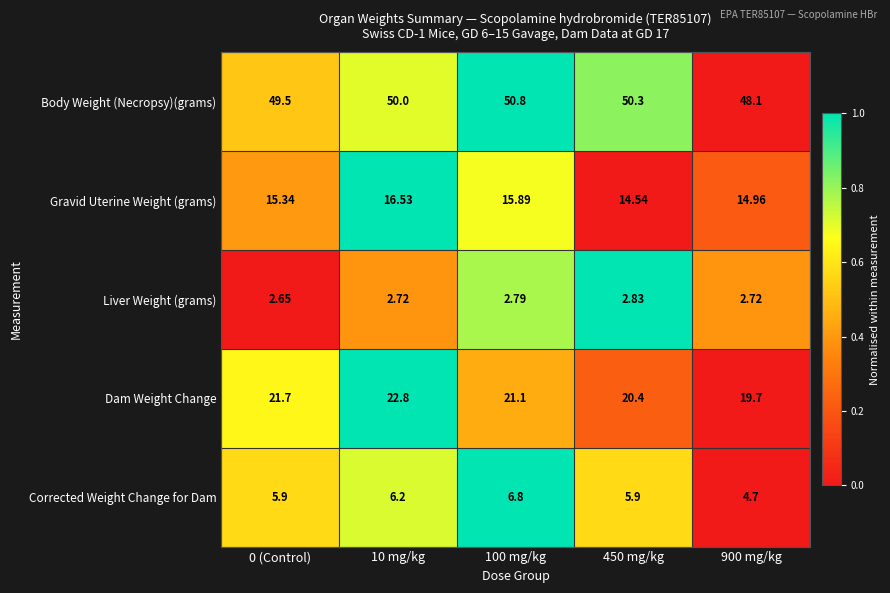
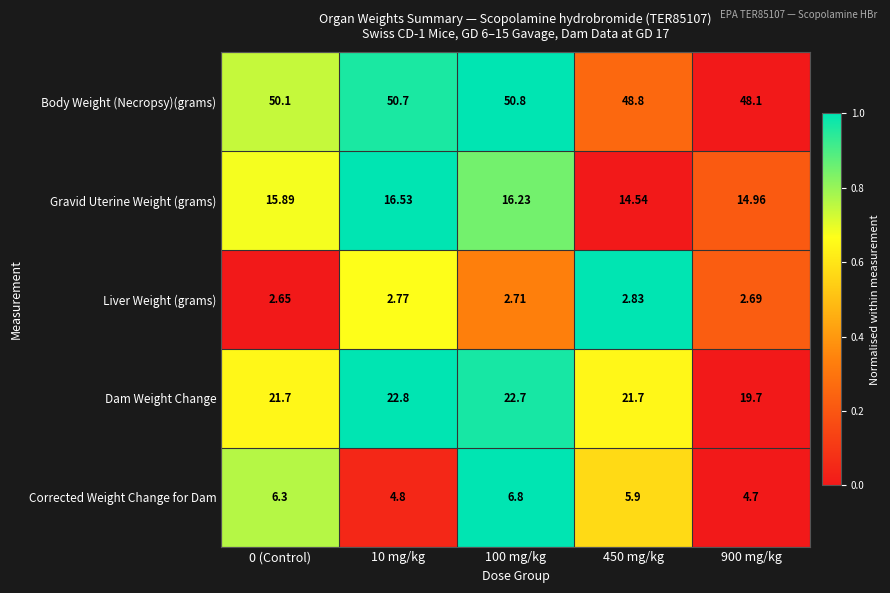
  {
    "Body Weight (Necropsy)(grams)": {
-     "0 (Control)": 49.5,
-     "10 mg/kg": 50.0,
+     "0 (Control)": 50.1,
+     "10 mg/kg": 50.7,
      "100 mg/kg": 50.8,
-     "450 mg/kg": 50.3,
+     "450 mg/kg": 48.8,
      "900 mg/kg": 48.1
    },
    "Gravid Uterine Weight (grams)": {
-     "0 (Control)": 15.34,
+     "0 (Control)": 15.89,
      "10 mg/kg": 16.53,
-     "100 mg/kg": 15.89,
+     "100 mg/kg": 16.23,
      "450 mg/kg": 14.54,
      "900 mg/kg": 14.96
    },
    "Liver Weight (grams)": {
      "0 (Control)": 2.65,
-     "10 mg/kg": 2.72,
-     "100 mg/kg": 2.79,
+     "10 mg/kg": 2.77,
+     "100 mg/kg": 2.71,
      "450 mg/kg": 2.83,
-     "900 mg/kg": 2.72
+     "900 mg/kg": 2.69
    },
    "Dam Weight Change": {
      "0 (Control)": 21.7,
      "10 mg/kg": 22.8,
-     "100 mg/kg": 21.1,
-     "450 mg/kg": 20.4,
+     "100 mg/kg": 22.7,
+     "450 mg/kg": 21.7,
      "900 mg/kg": 19.7
    },
    "Corrected Weight Change for Dam": {
-     "0 (Control)": 5.9,
-     "10 mg/kg": 6.2,
+     "0 (Control)": 6.3,
+     "10 mg/kg": 4.8,
      "100 mg/kg": 6.8,
      "450 mg/kg": 5.9,
      "900 mg/kg": 4.7
    }
  }
